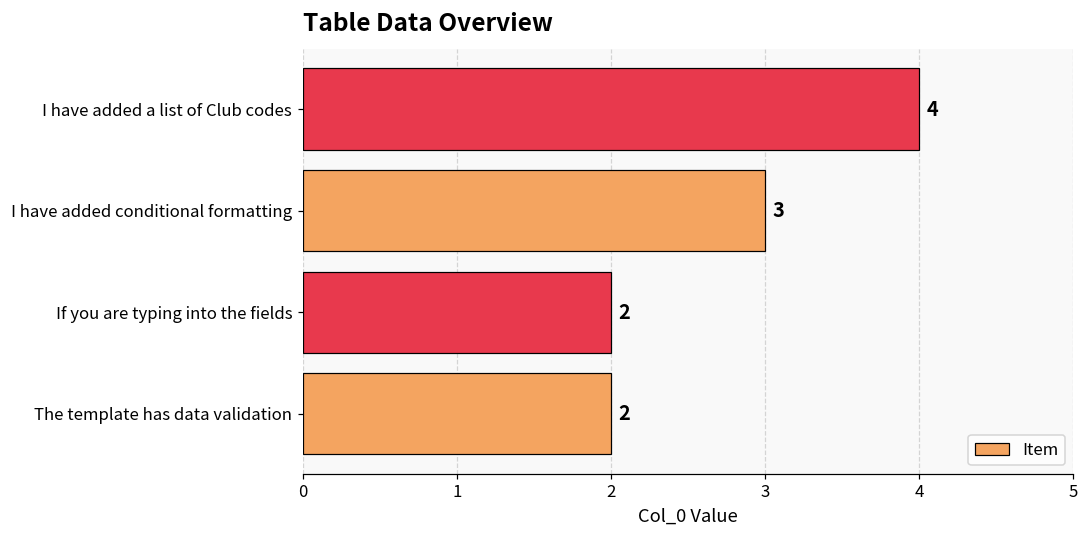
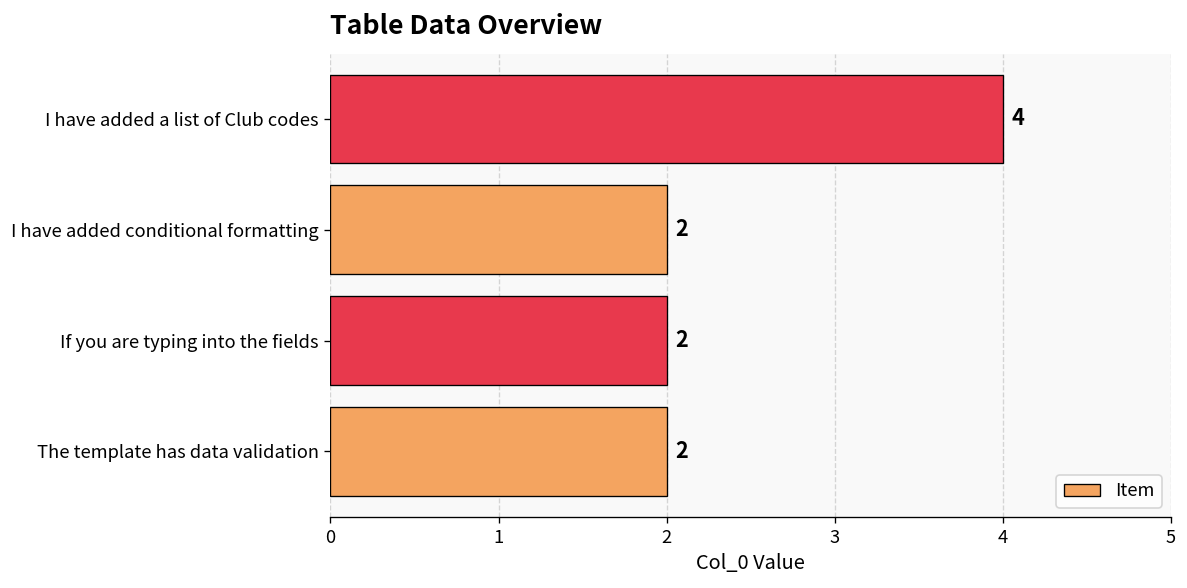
  {
    "I have added a list of Club codes": 4,
-   "I have added conditional formatting": 3,
+   "I have added conditional formatting": 2,
    "If you are typing into the fields": 2,
    "The template has data validation": 2
  }
